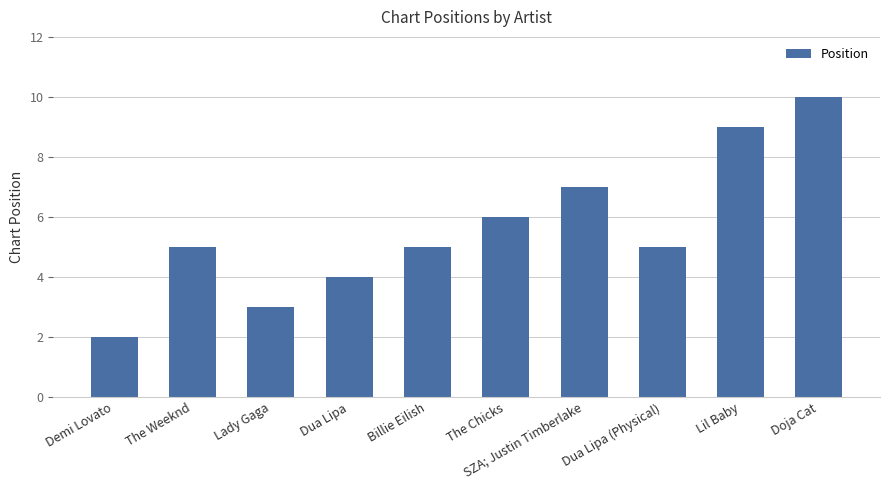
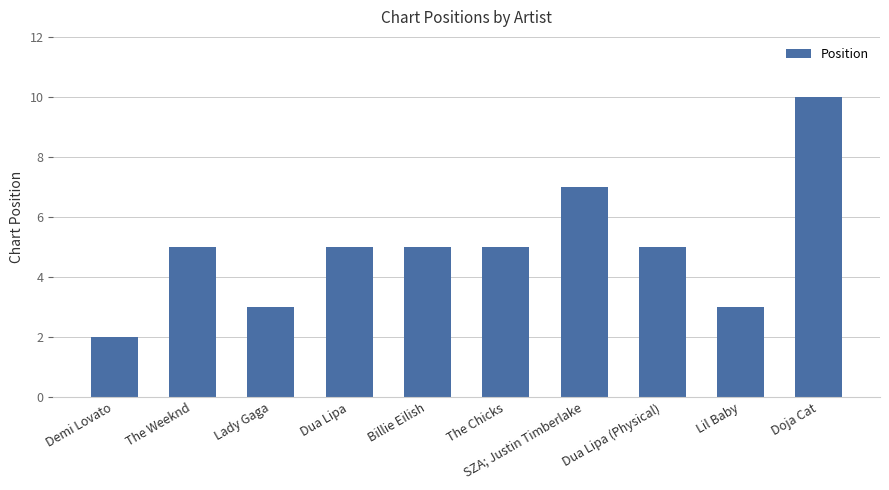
  {
    "Demi Lovato": 2,
    "The Weeknd": 5,
    "Lady Gaga": 3,
-   "Dua Lipa": 4,
+   "Dua Lipa": 5,
    "Billie Eilish": 5,
-   "The Chicks": 6,
+   "The Chicks": 5,
    "SZA; Justin Timberlake": 7,
    "Dua Lipa (Physical)": 5,
-   "Lil Baby": 9,
+   "Lil Baby": 3,
    "Doja Cat": 10
  }
